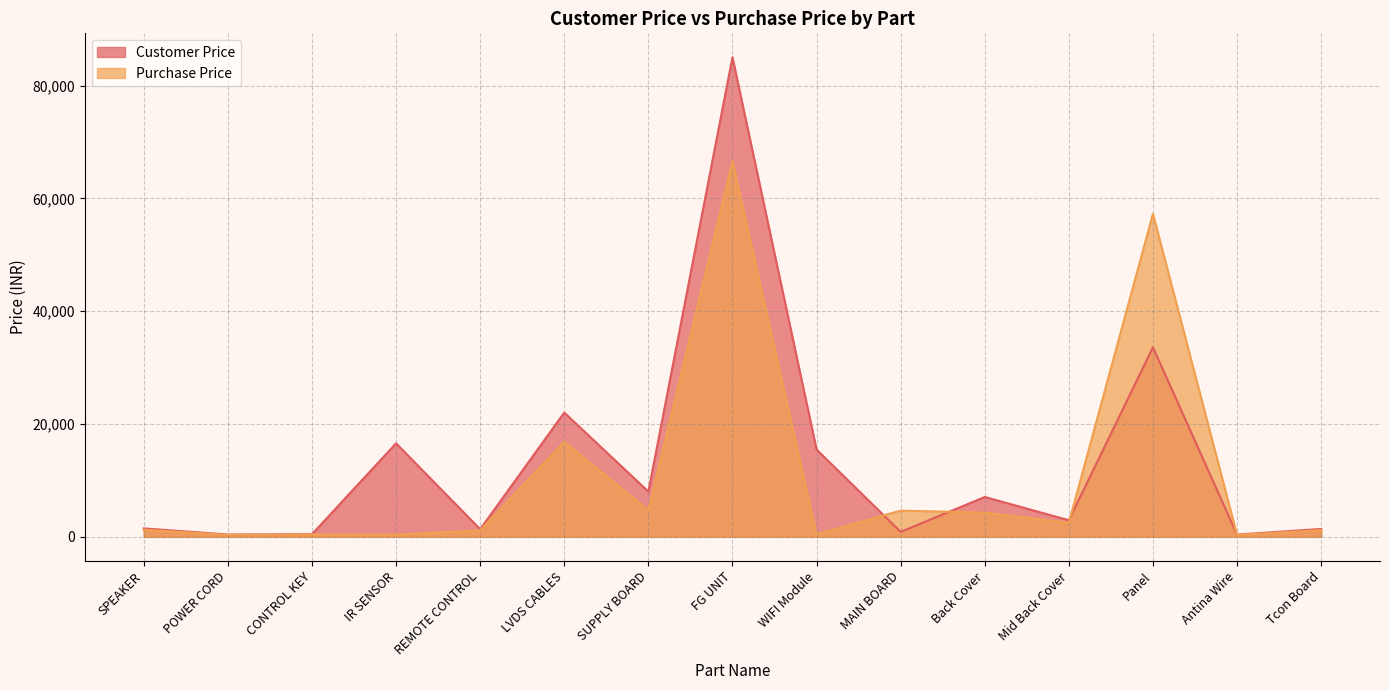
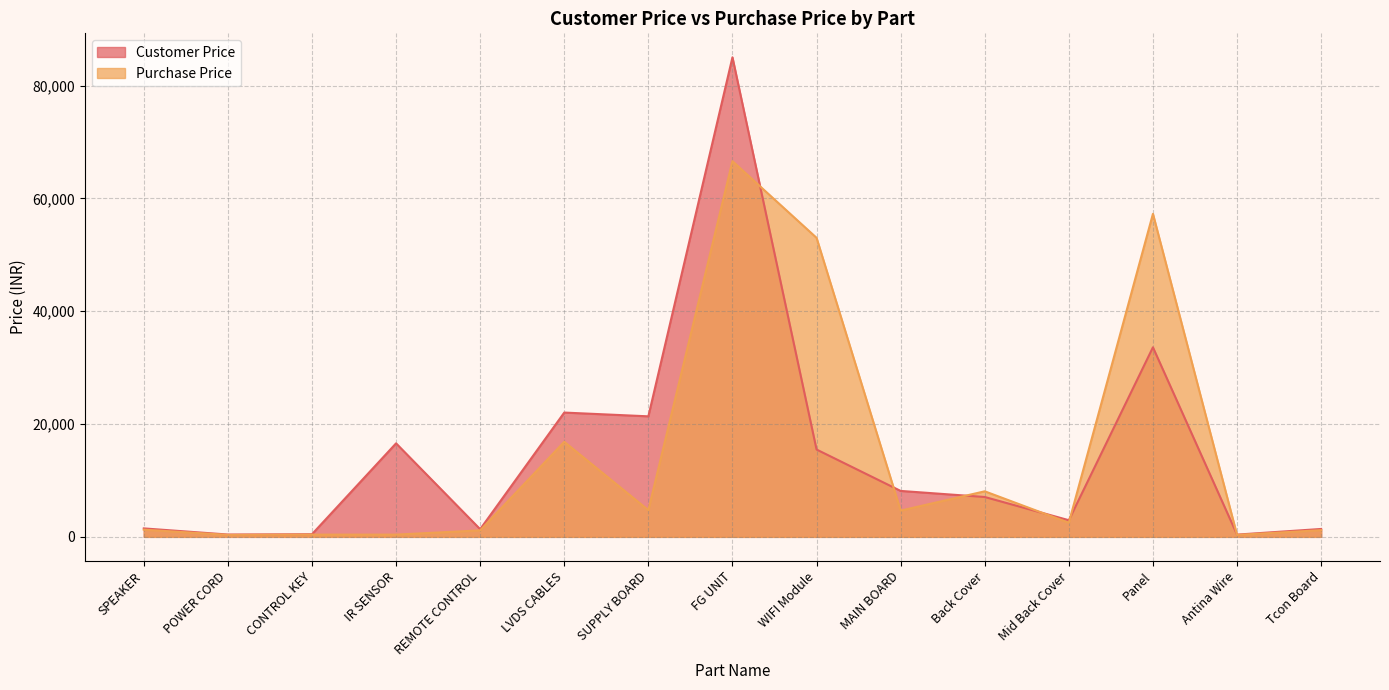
  {
    "Customer Price": {
      "IR SENSOR": "17,000",
      "LVDS CABLES": "22,000",
-     "SUPPLY BOARD": "8,000",
+     "SUPPLY BOARD": "21,000",
      "FG UNIT": "85,000",
      "WIFI Module": "15,000",
-     "MAIN BOARD": "1,000",
+     "MAIN BOARD": "8,000",
      "Back Cover": "7,000",
      "Mid Back Cover": "3,000",
      "Panel": "34,000"
    },
    "Purchase Price": {
      "IR SENSOR": "0",
      "LVDS CABLES": "17,000",
      "SUPPLY BOARD": "5,000",
      "FG UNIT": "67,000",
-     "WIFI Module": "0",
+     "WIFI Module": "53,000",
      "MAIN BOARD": "5,000",
-     "Back Cover": "4,000",
+     "Back Cover": "8,000",
      "Mid Back Cover": "3,000",
      "Panel": "57,000"
    }
  }
